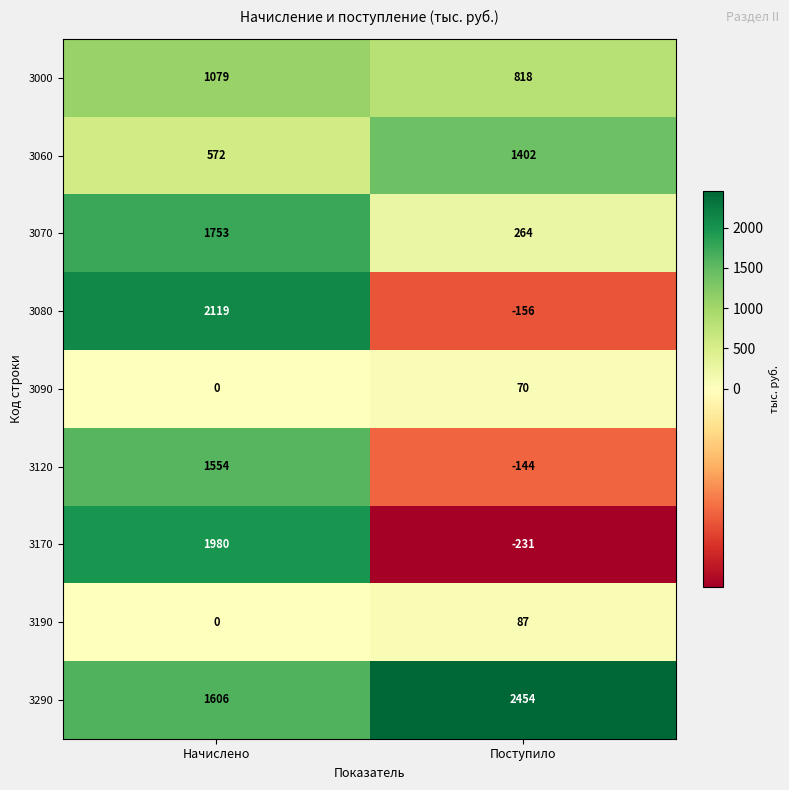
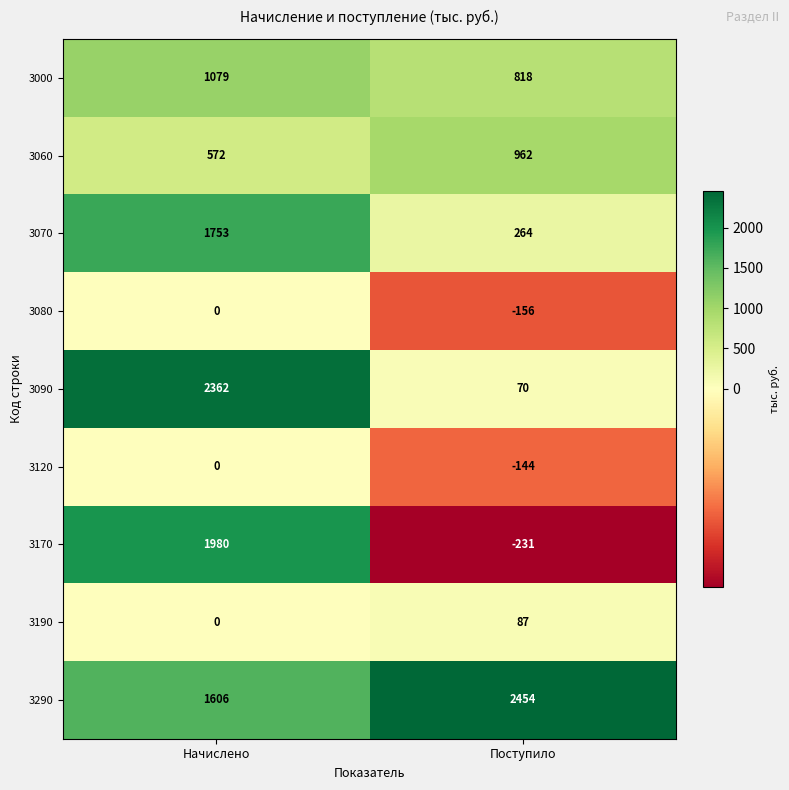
  {
    "3000": {
      "Начислено": 1079,
      "Поступило": 818
    },
    "3060": {
      "Начислено": 572,
-     "Поступило": 1402
+     "Поступило": 962
    },
    "3070": {
      "Начислено": 1753,
      "Поступило": 264
    },
    "3080": {
-     "Начислено": 2119,
+     "Начислено": 0,
      "Поступило": -156
    },
    "3090": {
-     "Начислено": 0,
+     "Начислено": 2362,
      "Поступило": 70
    },
    "3120": {
-     "Начислено": 1554,
+     "Начислено": 0,
      "Поступило": -144
    },
    "3170": {
      "Начислено": 1980,
      "Поступило": -231
    },
    "3190": {
      "Начислено": 0,
      "Поступило": 87
    },
    "3290": {
      "Начислено": 1606,
      "Поступило": 2454
    }
  }
